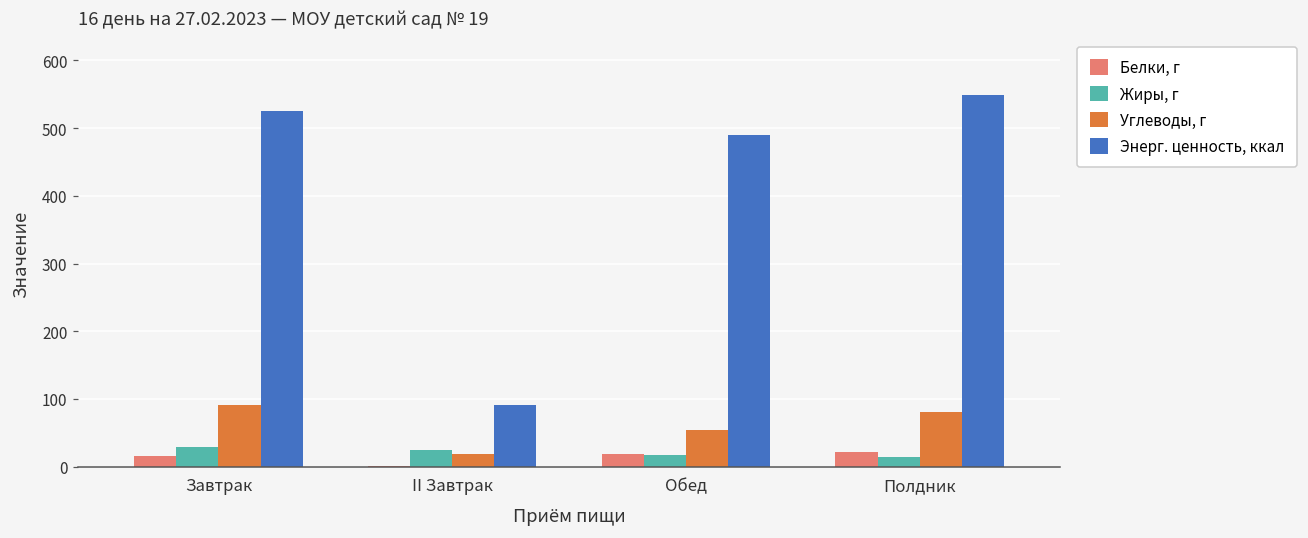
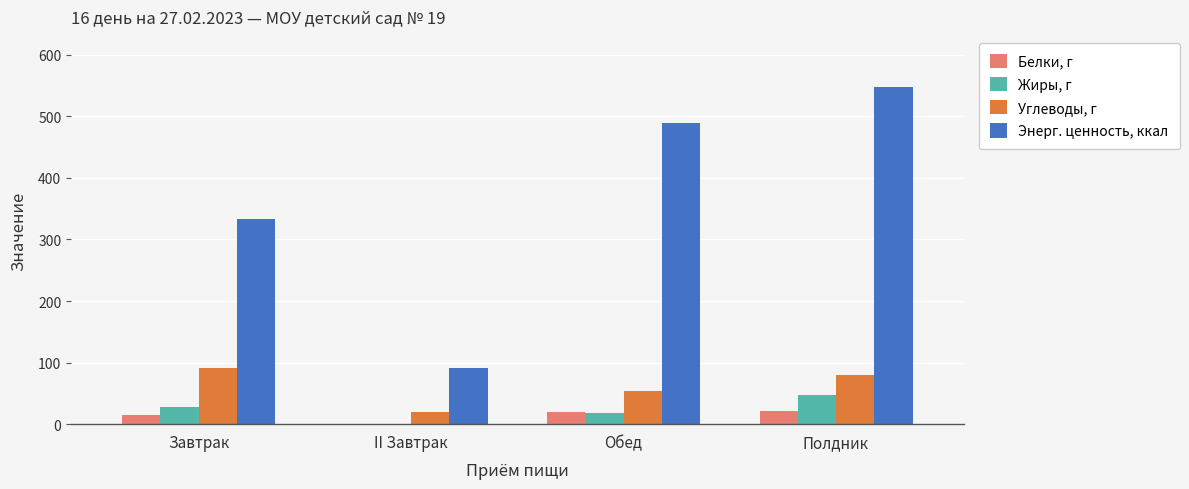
  {
    "Жиры, г": {
      "Завтрак": 30,
-     "II Завтрак": 20,
+     "II Завтрак": 0,
      "Обед": 20,
-     "Полдник": 10
+     "Полдник": 50
    },
    "Энерг. ценность, ккал": {
-     "Завтрак": 530,
+     "Завтрак": 330,
      "II Завтрак": 90,
      "Обед": 490,
      "Полдник": 550
    }
  }
